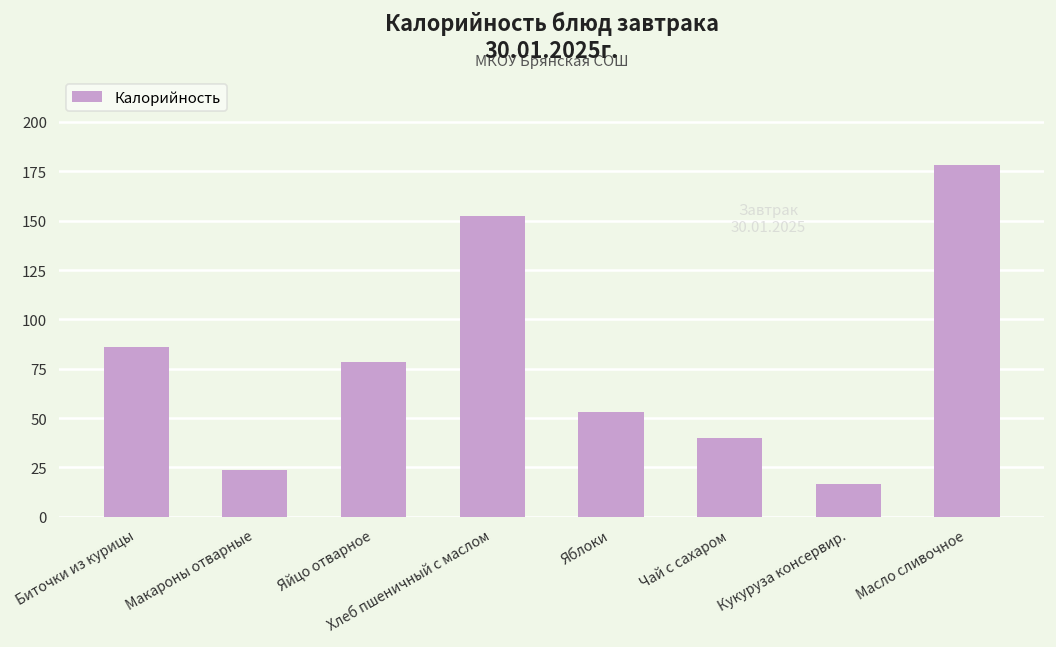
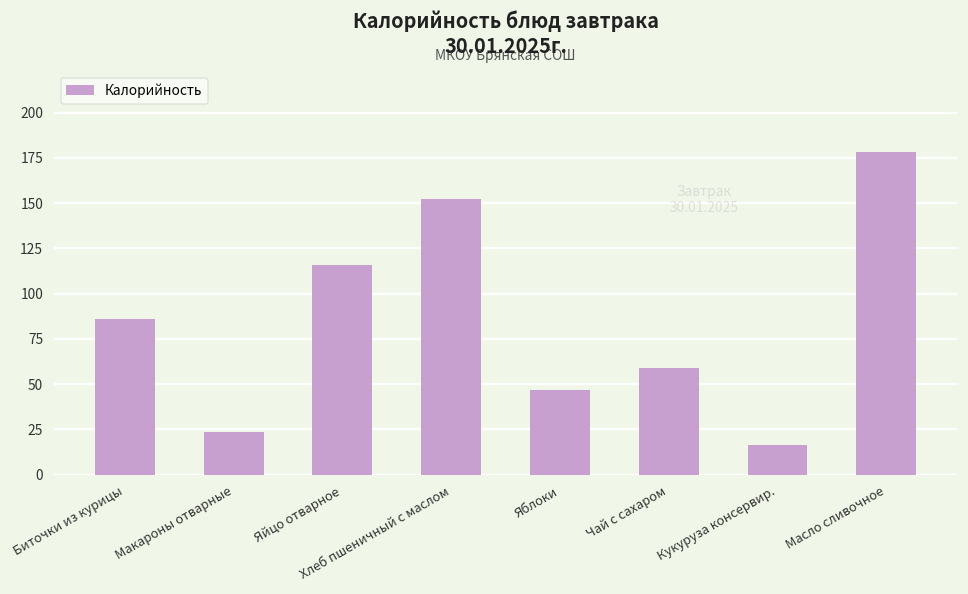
  {
    "Биточки из курицы": 86,
    "Макароны отварные": 24,
-   "Яйцо отварное": 78,
+   "Яйцо отварное": 116,
    "Хлеб пшеничный с маслом": 152,
-   "Яблоки": 53,
-   "Чай с сахаром": 40,
+   "Яблоки": 47,
+   "Чай с сахаром": 59,
    "Кукуруза консервир.": 17,
    "Масло сливочное": 178
  }
